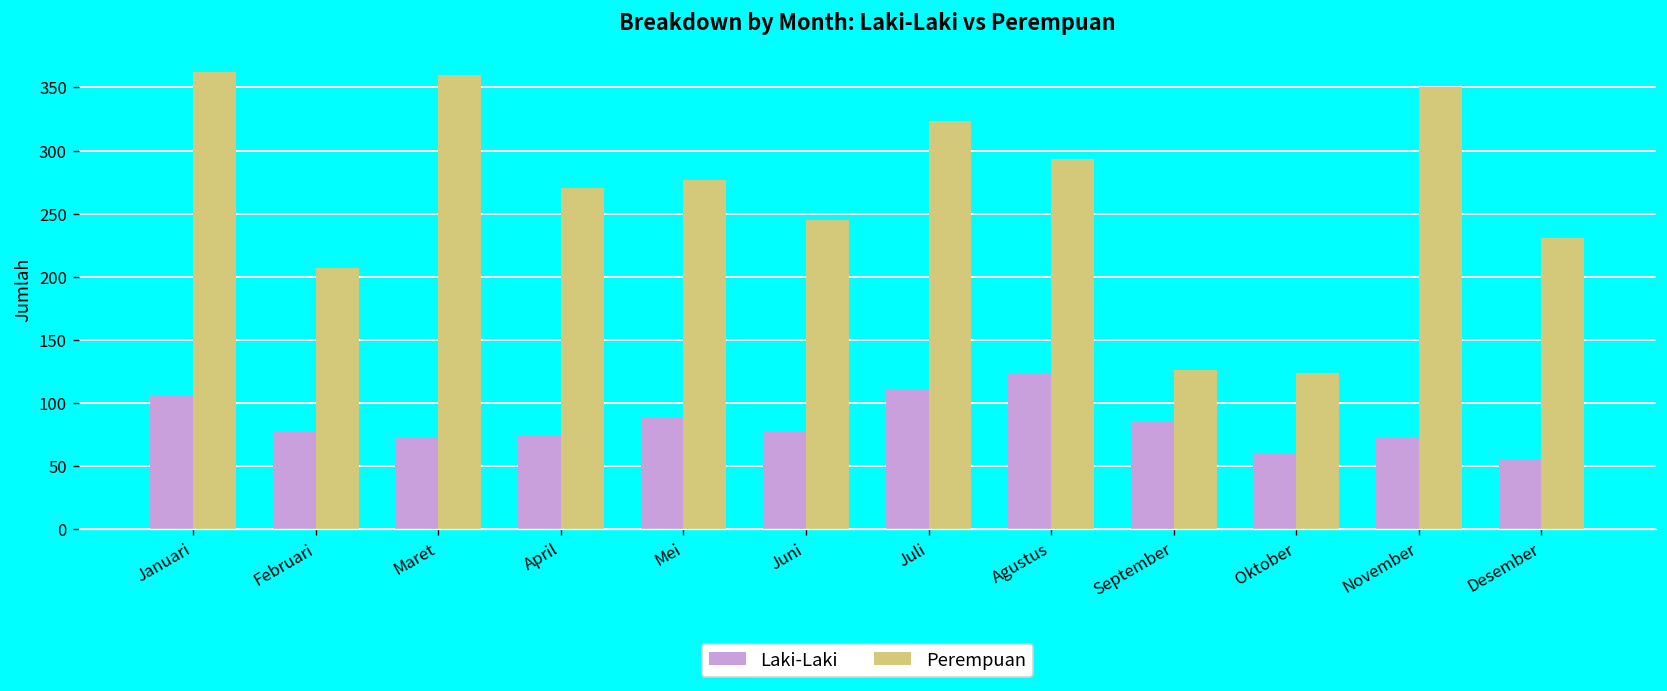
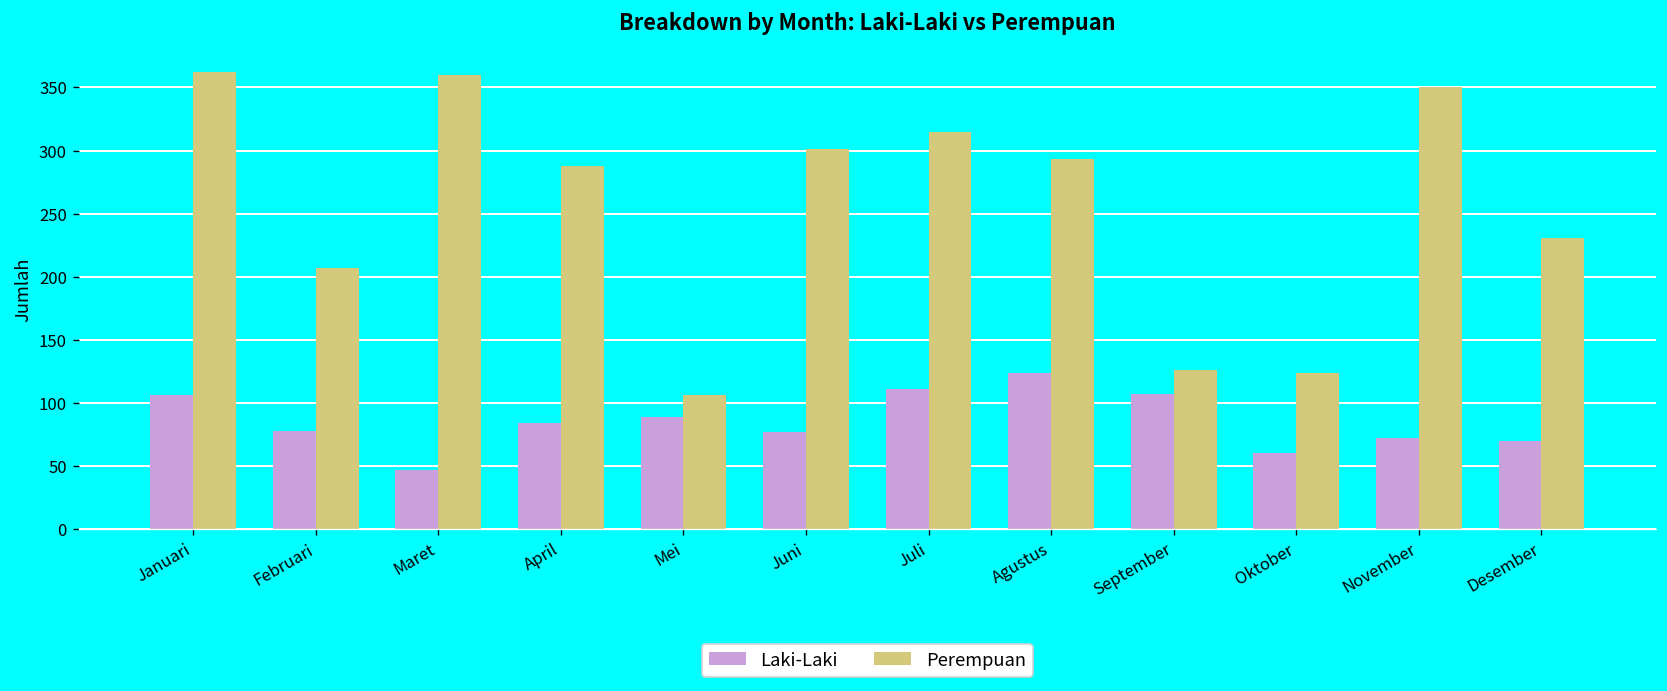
  {
    "Laki-Laki": {
      "Januari": 106,
      "Februari": 78,
-     "Maret": 73,
-     "April": 75,
+     "Maret": 47,
+     "April": 84,
      "Mei": 89,
      "Juni": 77,
      "Juli": 111,
      "Agustus": 124,
-     "September": 85,
+     "September": 107,
      "Oktober": 60,
      "November": 72,
-     "Desember": 56
+     "Desember": 70
    },
    "Perempuan": {
      "Januari": 362,
      "Februari": 207,
      "Maret": 360,
-     "April": 270,
-     "Mei": 277,
-     "Juni": 245,
-     "Juli": 323,
+     "April": 288,
+     "Mei": 106,
+     "Juni": 301,
+     "Juli": 315,
      "Agustus": 293,
      "September": 126,
      "Oktober": 124,
      "November": 350,
      "Desember": 231
    }
  }
